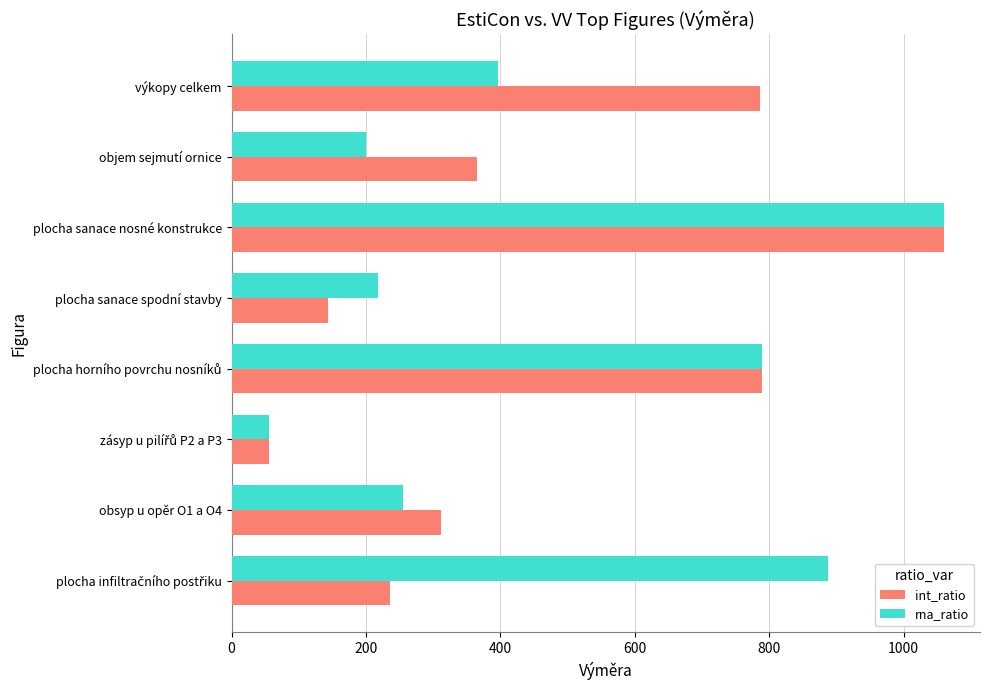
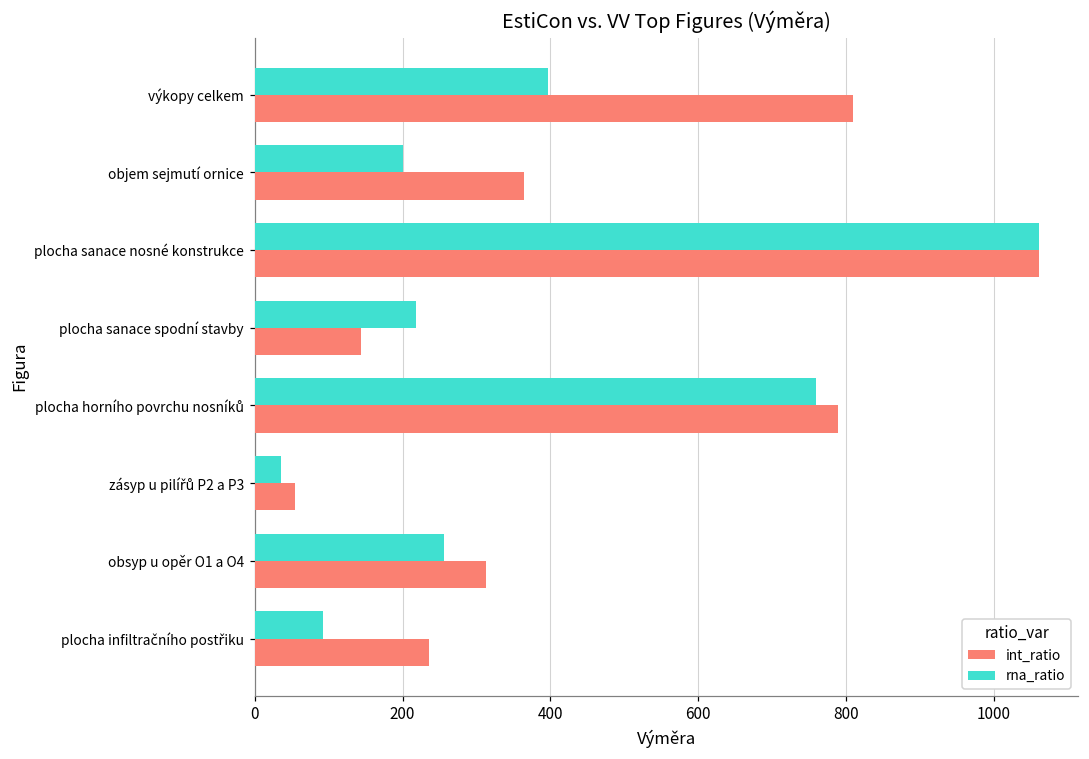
  {
    "int_ratio": {
-     "výkopy celkem": 790,
+     "výkopy celkem": 810,
      "objem sejmutí ornice": 360,
      "plocha sanace nosné konstrukce": 1060,
      "plocha sanace spodní stavby": 140,
      "plocha horního povrchu nosníků": 790,
      "zásyp u pilířů P2 a P3": 60,
      "obsyp u opěr O1 a O4": 310,
      "plocha infiltračního postřiku": 240
    },
    "rna_ratio": {
      "výkopy celkem": 400,
      "objem sejmutí ornice": 200,
      "plocha sanace nosné konstrukce": 1060,
      "plocha sanace spodní stavby": 220,
-     "plocha horního povrchu nosníků": 790,
-     "zásyp u pilířů P2 a P3": 60,
+     "plocha horního povrchu nosníků": 760,
+     "zásyp u pilířů P2 a P3": 40,
      "obsyp u opěr O1 a O4": 260,
-     "plocha infiltračního postřiku": 890
+     "plocha infiltračního postřiku": 90
    }
  }
